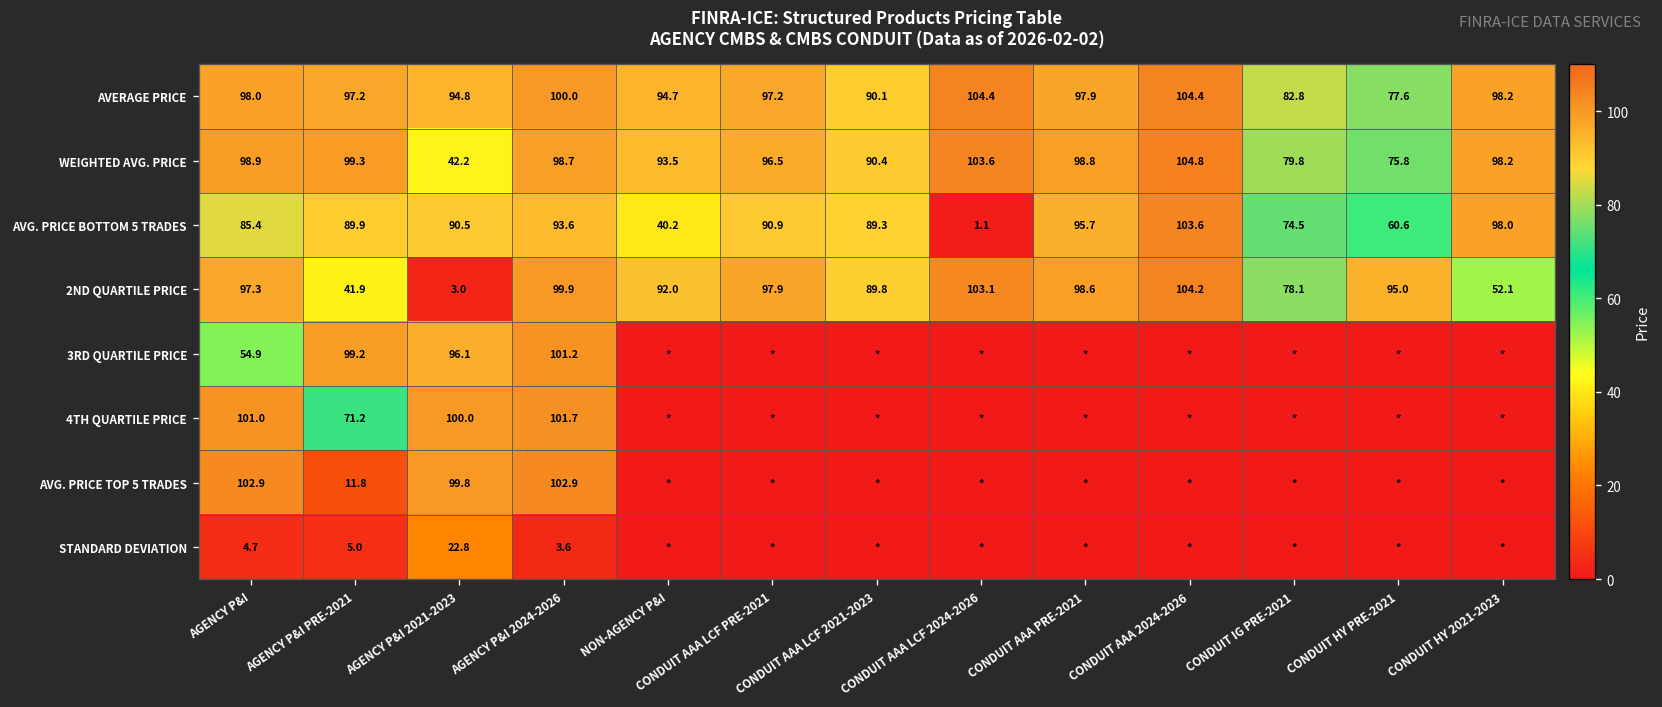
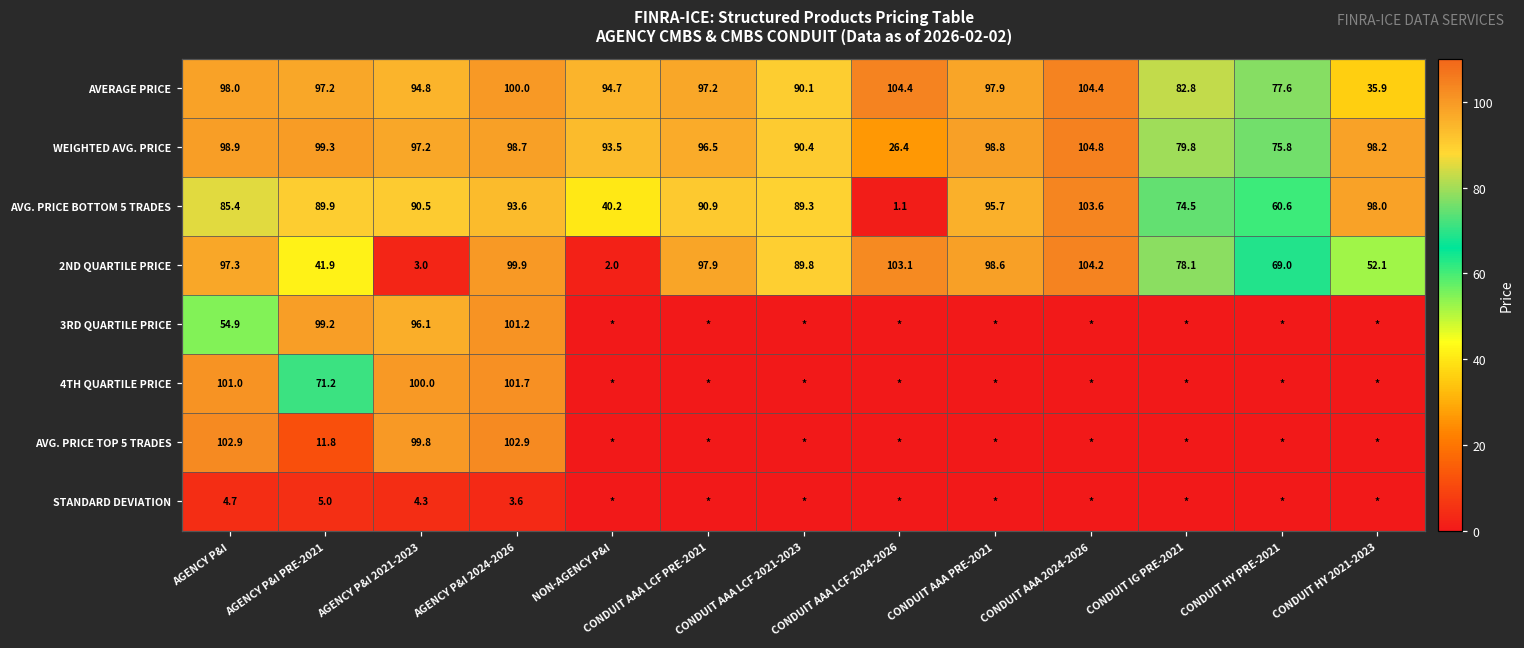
  {
    "AVERAGE PRICE": {
      "AGENCY P&I": 98.0,
      "AGENCY P&I PRE-2021": 97.2,
      "AGENCY P&I 2021-2023": 94.8,
      "AGENCY P&I 2024-2026": 100.0,
      "NON-AGENCY P&I": 94.7,
      "CONDUIT AAA LCF PRE-2021": 97.2,
      "CONDUIT AAA LCF 2021-2023": 90.1,
      "CONDUIT AAA LCF 2024-2026": 104.4,
      "CONDUIT AAA PRE-2021": 97.9,
      "CONDUIT AAA 2024-2026": 104.4,
      "CONDUIT IG PRE-2021": 82.8,
      "CONDUIT HY PRE-2021": 77.6,
-     "CONDUIT HY 2021-2023": 98.2
+     "CONDUIT HY 2021-2023": 35.9
    },
    "WEIGHTED AVG. PRICE": {
      "AGENCY P&I": 98.9,
      "AGENCY P&I PRE-2021": 99.3,
-     "AGENCY P&I 2021-2023": 42.2,
+     "AGENCY P&I 2021-2023": 97.2,
      "AGENCY P&I 2024-2026": 98.7,
      "NON-AGENCY P&I": 93.5,
      "CONDUIT AAA LCF PRE-2021": 96.5,
      "CONDUIT AAA LCF 2021-2023": 90.4,
-     "CONDUIT AAA LCF 2024-2026": 103.6,
+     "CONDUIT AAA LCF 2024-2026": 26.4,
      "CONDUIT AAA PRE-2021": 98.8,
      "CONDUIT AAA 2024-2026": 104.8,
      "CONDUIT IG PRE-2021": 79.8,
      "CONDUIT HY PRE-2021": 75.8,
      "CONDUIT HY 2021-2023": 98.2
    },
    "AVG. PRICE BOTTOM 5 TRADES": {
      "AGENCY P&I": 85.4,
      "AGENCY P&I PRE-2021": 89.9,
      "AGENCY P&I 2021-2023": 90.5,
      "AGENCY P&I 2024-2026": 93.6,
      "NON-AGENCY P&I": 40.2,
      "CONDUIT AAA LCF PRE-2021": 90.9,
      "CONDUIT AAA LCF 2021-2023": 89.3,
      "CONDUIT AAA LCF 2024-2026": 1.1,
      "CONDUIT AAA PRE-2021": 95.7,
      "CONDUIT AAA 2024-2026": 103.6,
      "CONDUIT IG PRE-2021": 74.5,
      "CONDUIT HY PRE-2021": 60.6,
      "CONDUIT HY 2021-2023": 98.0
    },
    "2ND QUARTILE PRICE": {
      "AGENCY P&I": 97.3,
      "AGENCY P&I PRE-2021": 41.9,
      "AGENCY P&I 2021-2023": 3.0,
      "AGENCY P&I 2024-2026": 99.9,
-     "NON-AGENCY P&I": 92.0,
+     "NON-AGENCY P&I": 2.0,
      "CONDUIT AAA LCF PRE-2021": 97.9,
      "CONDUIT AAA LCF 2021-2023": 89.8,
      "CONDUIT AAA LCF 2024-2026": 103.1,
      "CONDUIT AAA PRE-2021": 98.6,
      "CONDUIT AAA 2024-2026": 104.2,
      "CONDUIT IG PRE-2021": 78.1,
-     "CONDUIT HY PRE-2021": 95.0,
+     "CONDUIT HY PRE-2021": 69.0,
      "CONDUIT HY 2021-2023": 52.1
    },
    "3RD QUARTILE PRICE": {
      "AGENCY P&I": 54.9,
      "AGENCY P&I PRE-2021": 99.2,
      "AGENCY P&I 2021-2023": 96.1,
      "AGENCY P&I 2024-2026": 101.2
    },
    "4TH QUARTILE PRICE": {
      "AGENCY P&I": 101.0,
      "AGENCY P&I PRE-2021": 71.2,
      "AGENCY P&I 2021-2023": 100.0,
      "AGENCY P&I 2024-2026": 101.7
    },
    "AVG. PRICE TOP 5 TRADES": {
      "AGENCY P&I": 102.9,
      "AGENCY P&I PRE-2021": 11.8,
      "AGENCY P&I 2021-2023": 99.8,
      "AGENCY P&I 2024-2026": 102.9
    },
    "STANDARD DEVIATION": {
      "AGENCY P&I": 4.7,
      "AGENCY P&I PRE-2021": 5.0,
-     "AGENCY P&I 2021-2023": 22.8,
+     "AGENCY P&I 2021-2023": 4.3,
      "AGENCY P&I 2024-2026": 3.6
    }
  }
